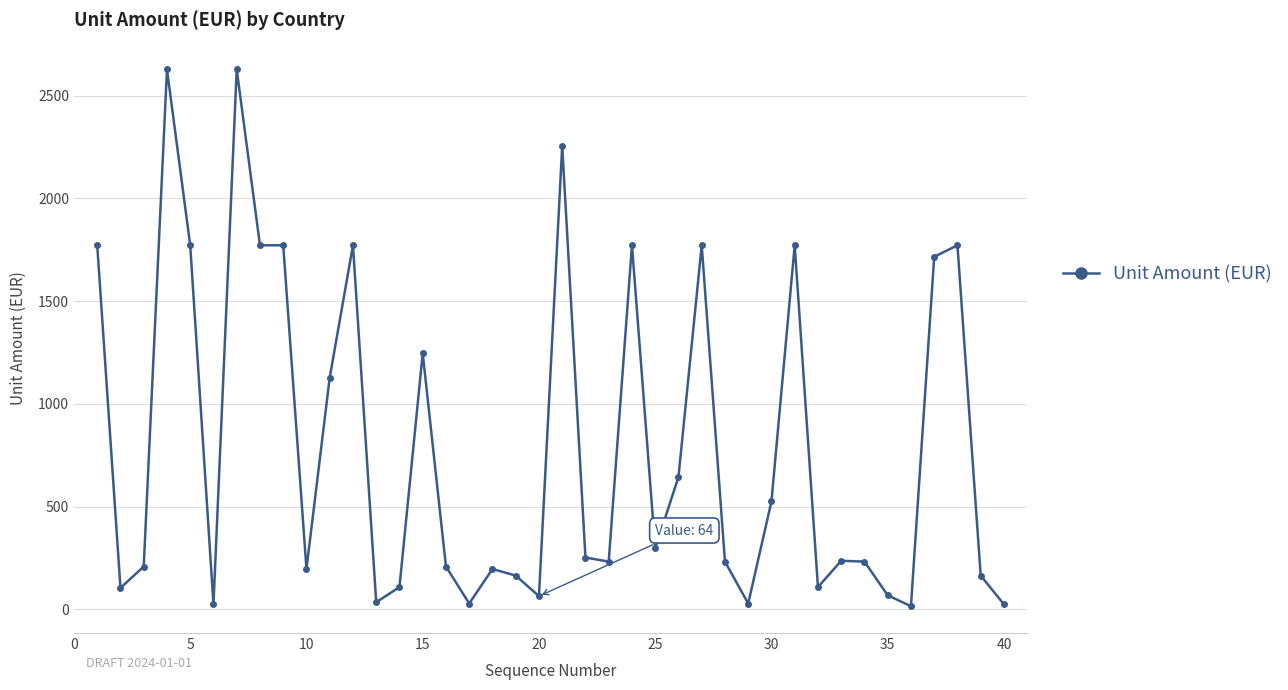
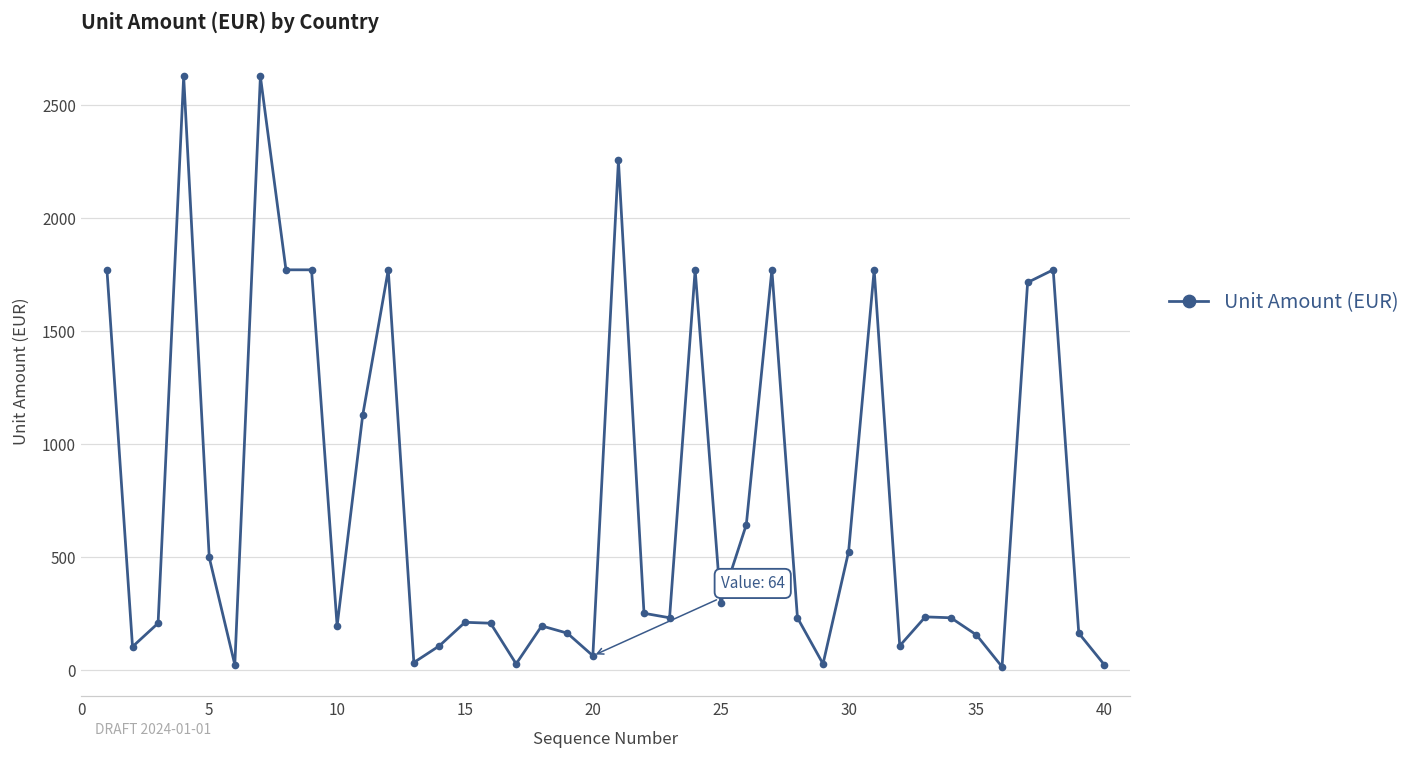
  {
-   "5": 1770,
+   "5": 500,
    "10": 200,
-   "15": 1250,
+   "15": 210,
    "20": 60,
    "30": 530,
-   "35": 70,
+   "35": 160,
    "40": 20
  }
